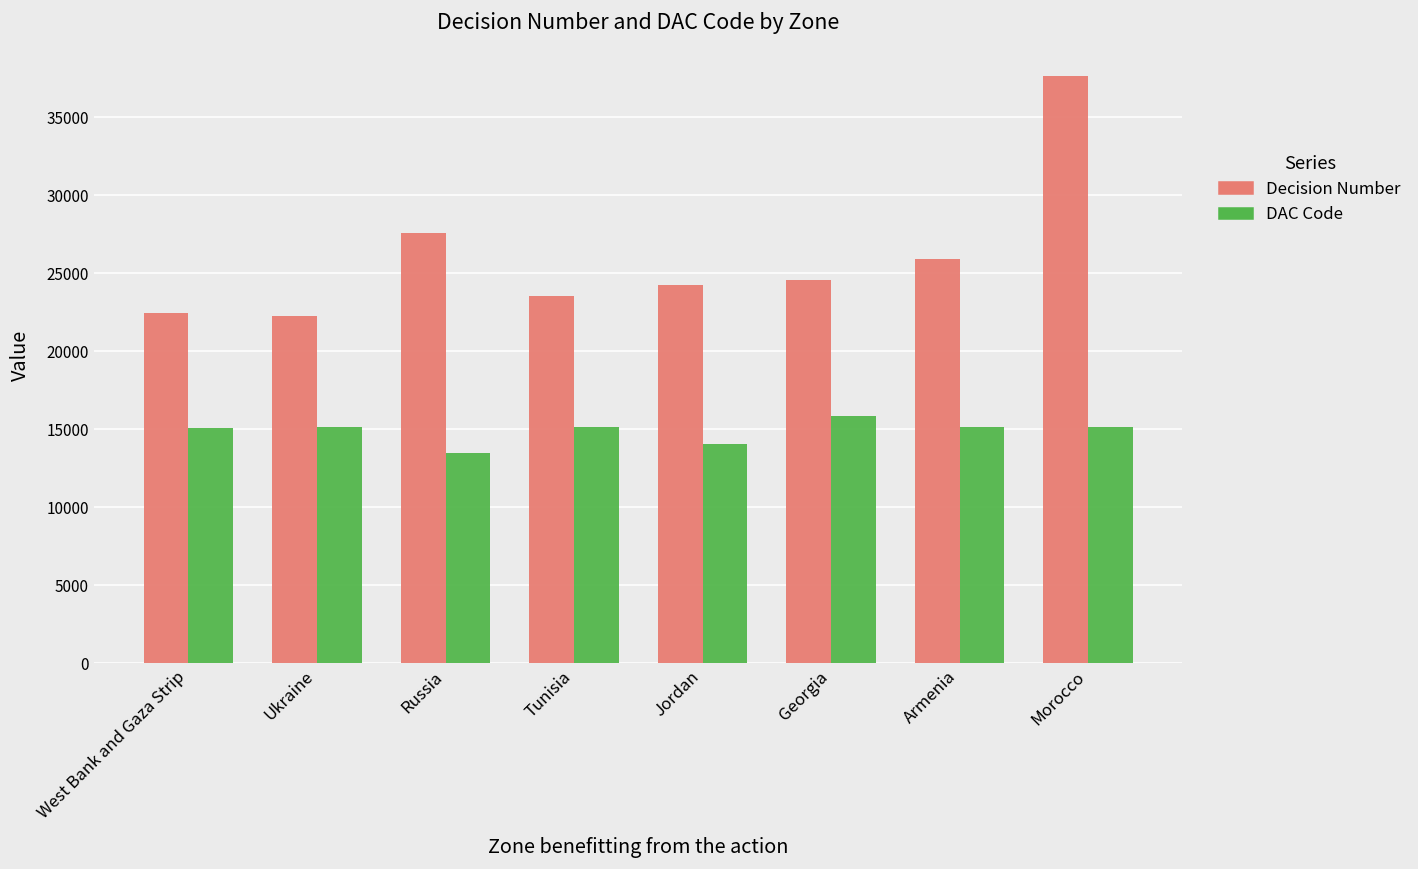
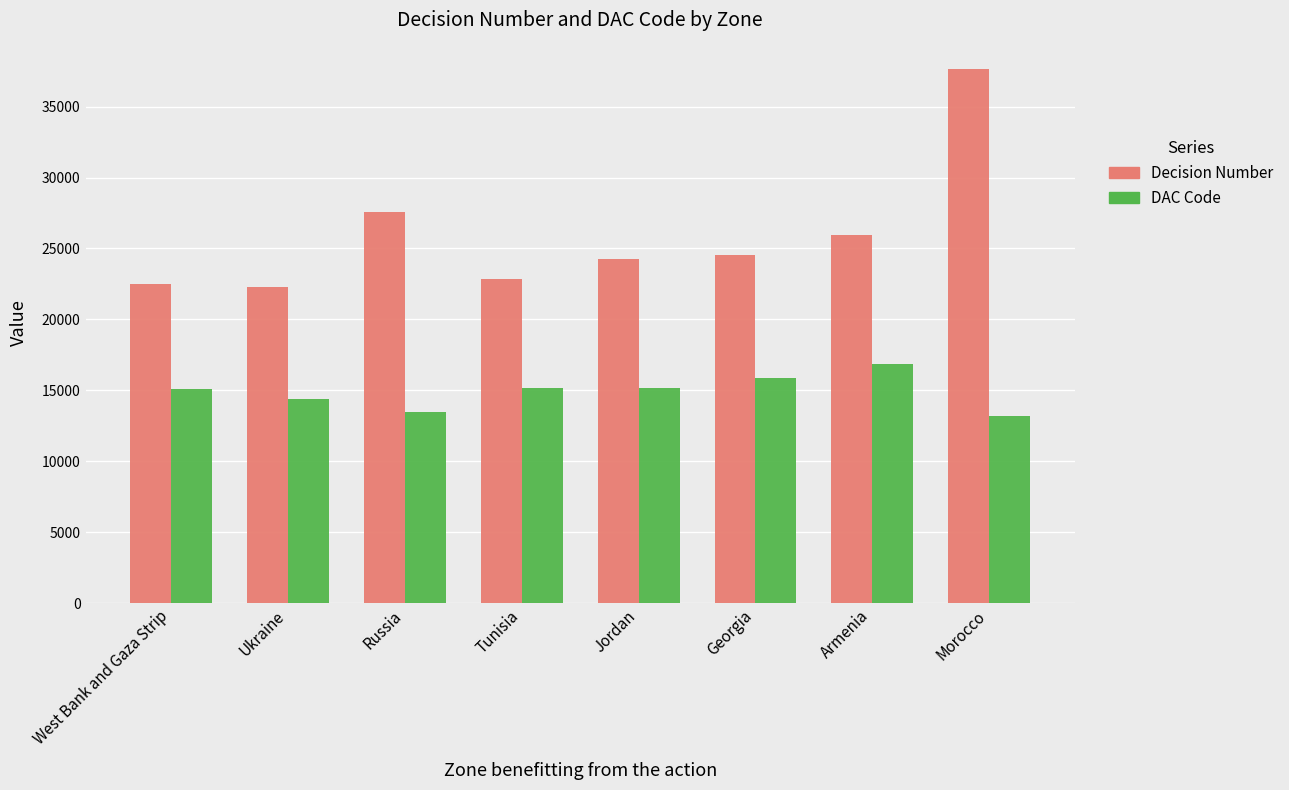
  {
    "Decision Number": {
      "West Bank and Gaza Strip": 22500,
      "Ukraine": 22300,
      "Russia": 27600,
-     "Tunisia": 23600,
+     "Tunisia": 22800,
      "Jordan": 24200,
      "Georgia": 24600,
      "Armenia": 25900,
      "Morocco": 37600
    },
    "DAC Code": {
      "West Bank and Gaza Strip": 15100,
-     "Ukraine": 15200,
+     "Ukraine": 14400,
      "Russia": 13500,
      "Tunisia": 15100,
-     "Jordan": 14100,
+     "Jordan": 15100,
      "Georgia": 15900,
-     "Armenia": 15200,
-     "Morocco": 15200
+     "Armenia": 16900,
+     "Morocco": 13200
    }
  }
